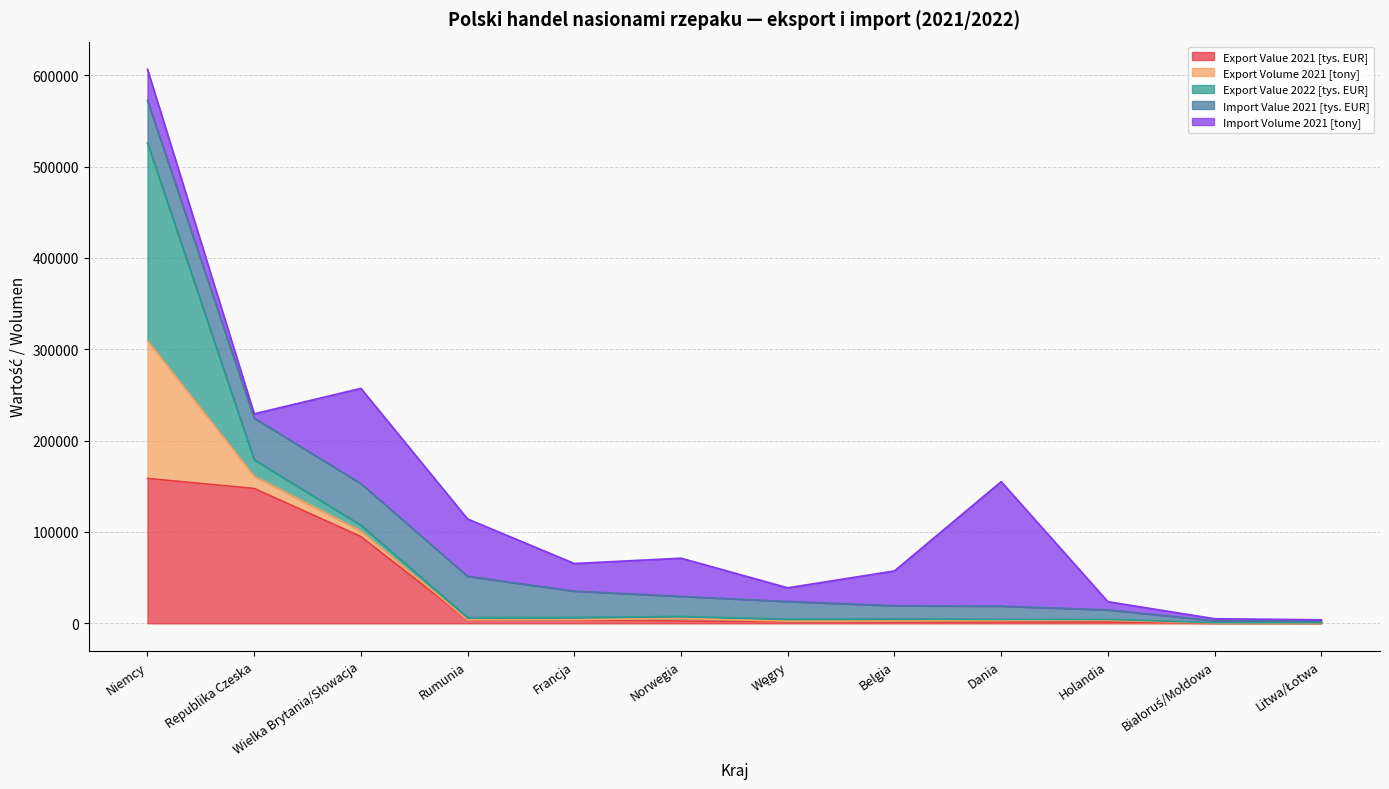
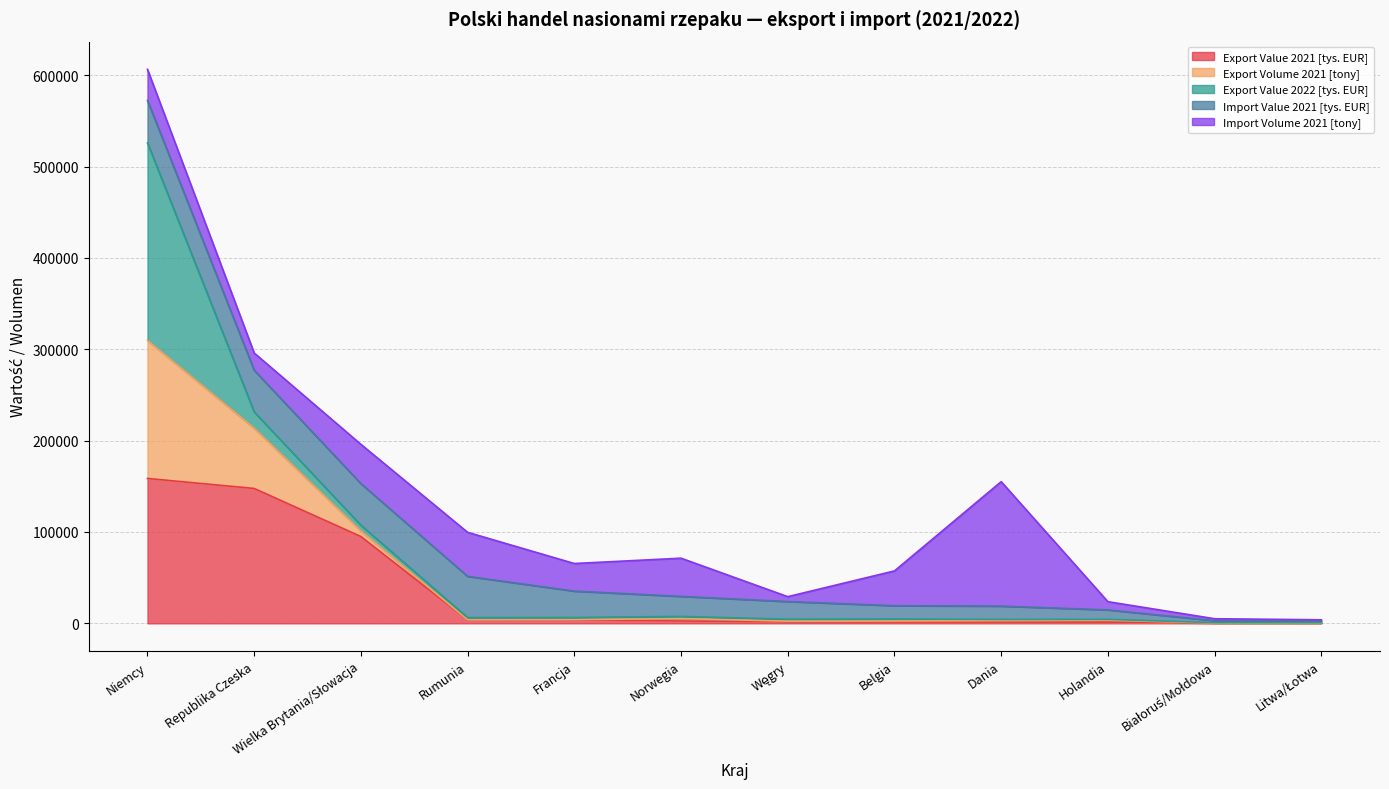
  {
    "Export Value 2021 [tys. EUR]": {
      "Niemcy": 160000,
      "Republika Czeska": 150000,
      "Wielka Brytania/Słowacja": 100000
    },
    "Export Volume 2021 [tony]": {
      "Niemcy": 150000,
-     "Republika Czeska": 10000,
+     "Republika Czeska": 70000,
      "Wielka Brytania/Słowacja": 10000
    },
    "Import Volume 2021 [tony]": {
      "Niemcy": 30000,
-     "Republika Czeska": 0,
-     "Wielka Brytania/Słowacja": 100000,
-     "Rumunia": 60000,
+     "Republika Czeska": 20000,
+     "Wielka Brytania/Słowacja": 40000,
+     "Rumunia": 50000,
      "Francja": 30000,
      "Norwegia": 40000,
-     "Węgry": 20000,
+     "Węgry": 10000,
      "Belgia": 40000,
      "Dania": 140000,
      "Holandia": 10000
    }
  }
